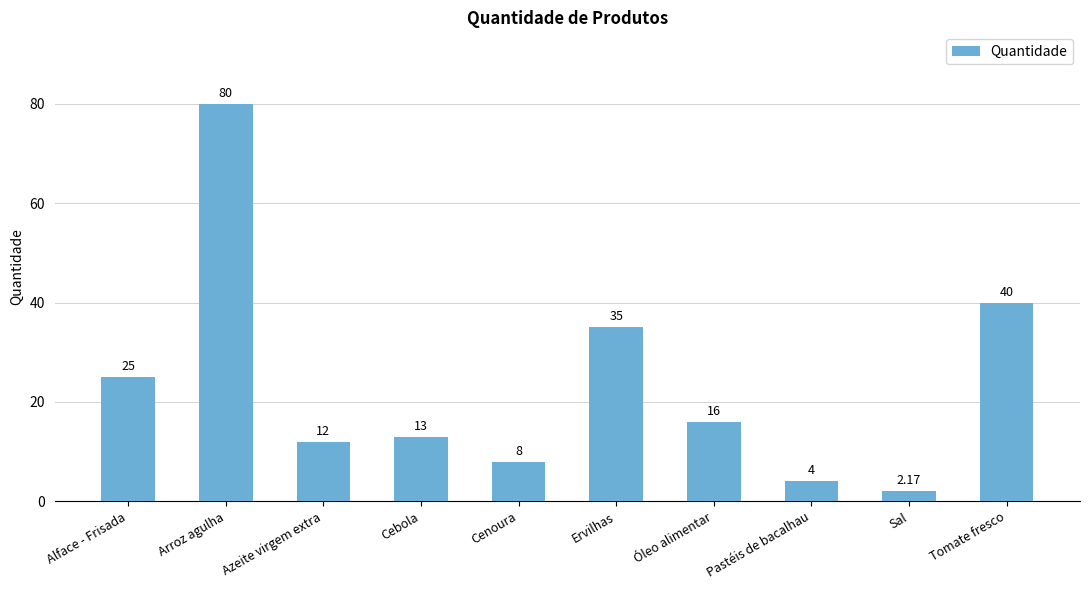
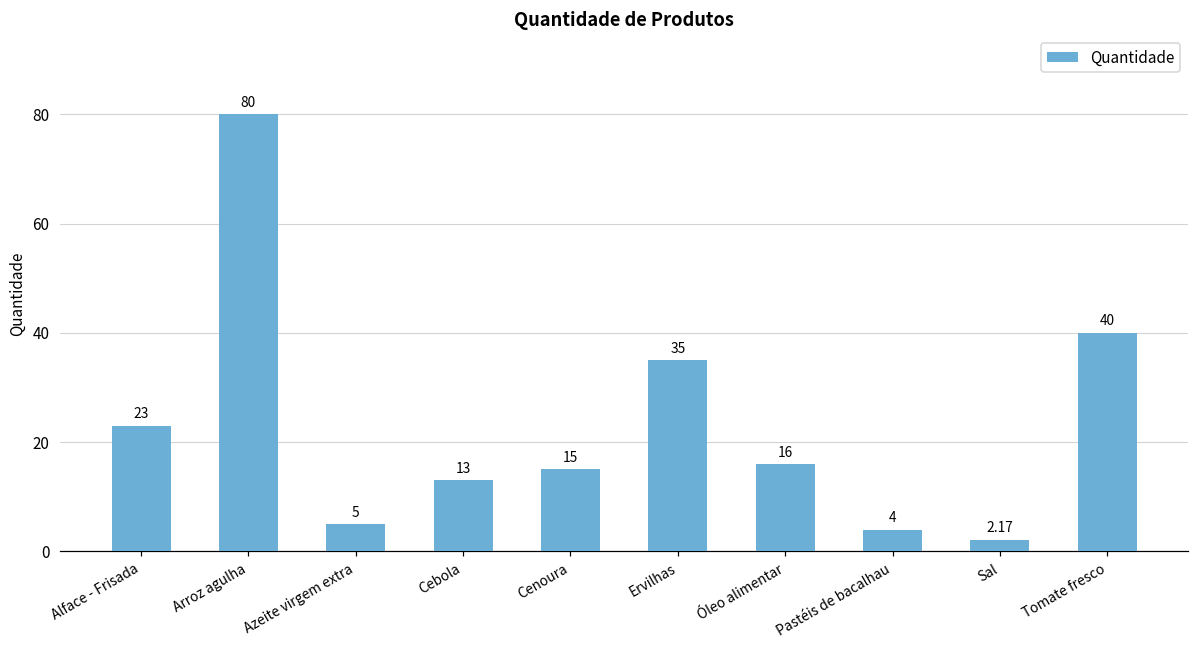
  {
-   "Alface - Frisada": 25,
+   "Alface - Frisada": 23,
    "Arroz agulha": 80,
-   "Azeite virgem extra": 12,
+   "Azeite virgem extra": 5,
    "Cebola": 13,
-   "Cenoura": 8,
+   "Cenoura": 15,
    "Ervilhas": 35,
    "Óleo alimentar": 16,
    "Pastéis de bacalhau": 4,
    "Sal": 2.17,
    "Tomate fresco": 40
  }
